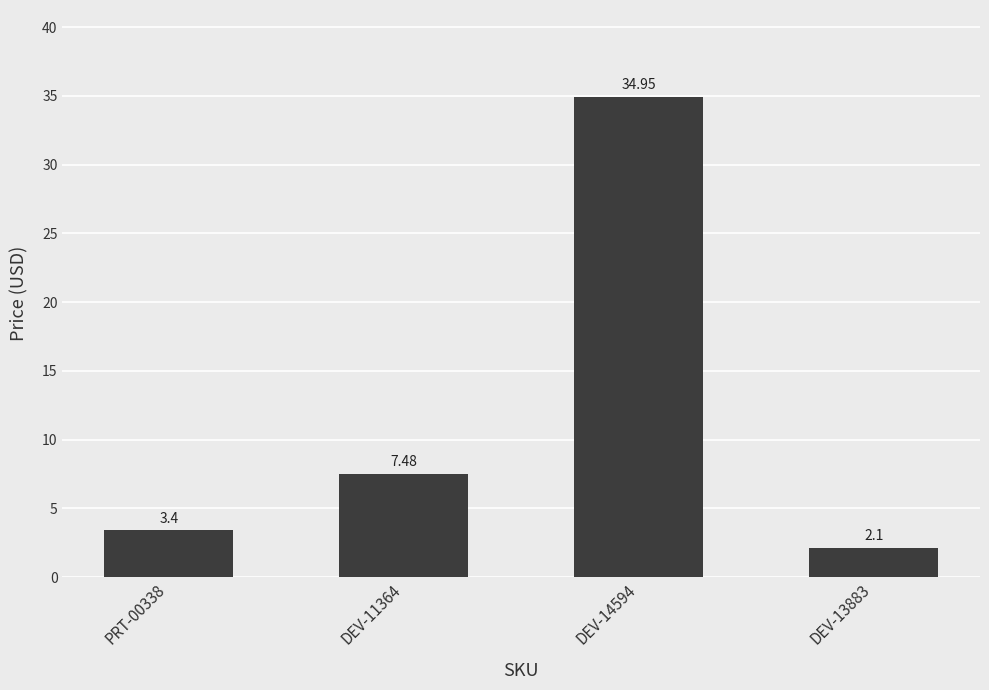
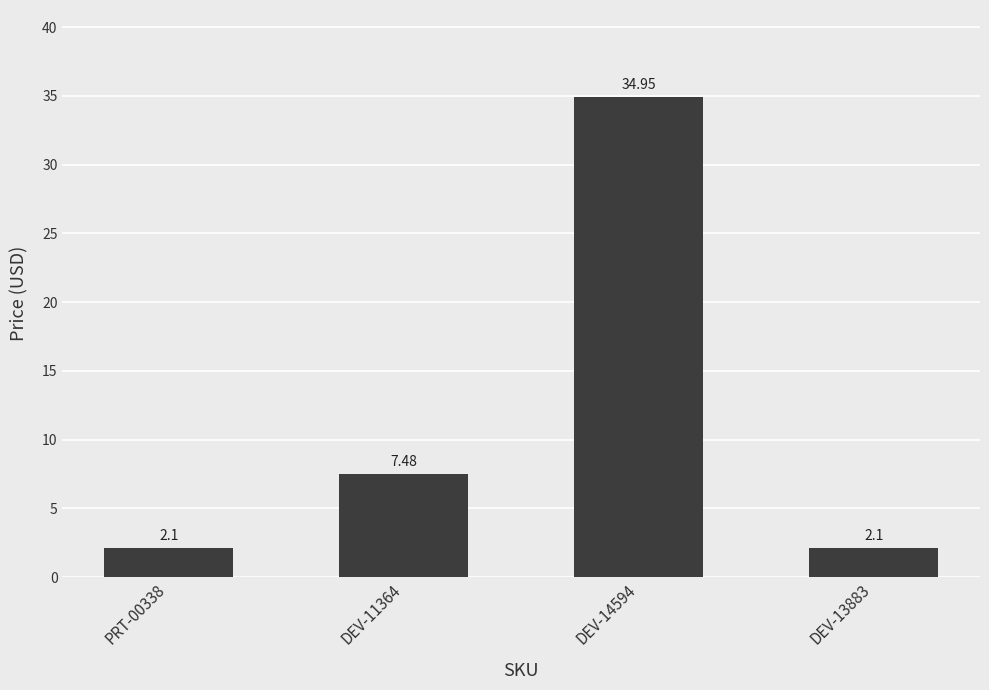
  {
-   "PRT-00338": 3.4,
+   "PRT-00338": 2.1,
    "DEV-11364": 7.48,
    "DEV-14594": 34.95,
    "DEV-13883": 2.1
  }
